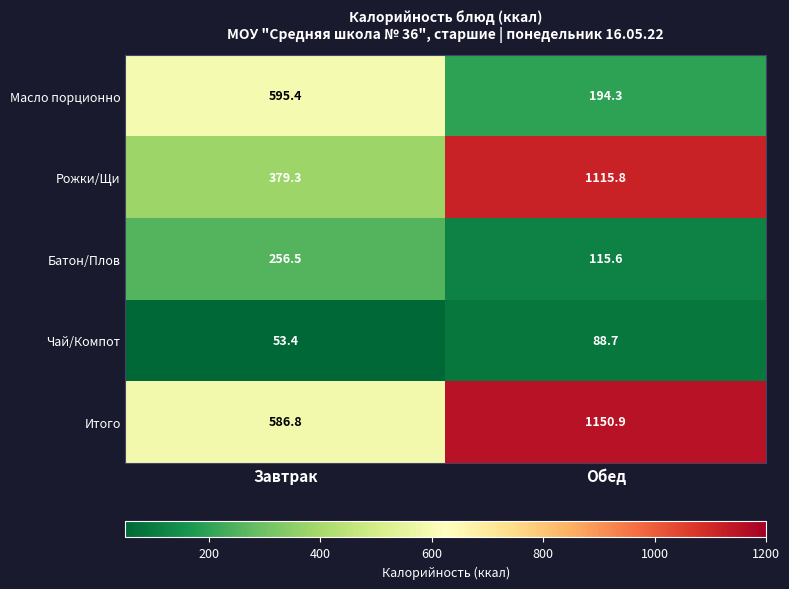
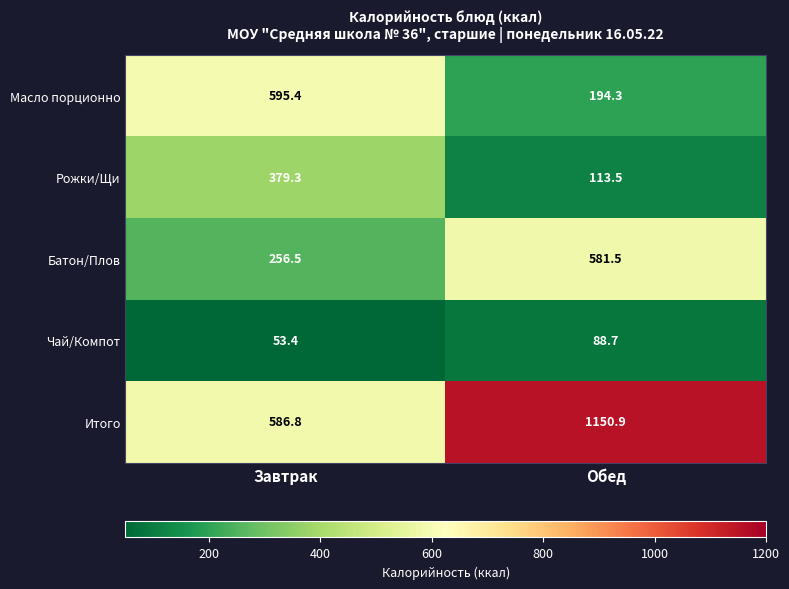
  {
    "Масло порционно": {
      "Завтрак": 595.4,
      "Обед": 194.3
    },
    "Рожки/Щи": {
      "Завтрак": 379.3,
-     "Обед": 1115.8
+     "Обед": 113.5
    },
    "Батон/Плов": {
      "Завтрак": 256.5,
-     "Обед": 115.6
+     "Обед": 581.5
    },
    "Чай/Компот": {
      "Завтрак": 53.4,
      "Обед": 88.7
    },
    "Итого": {
      "Завтрак": 586.8,
      "Обед": 1150.9
    }
  }
